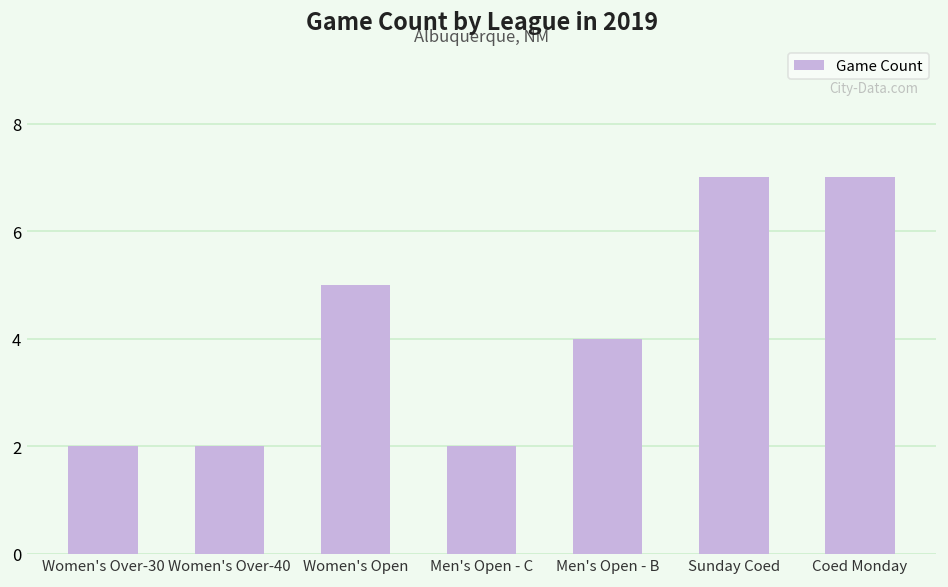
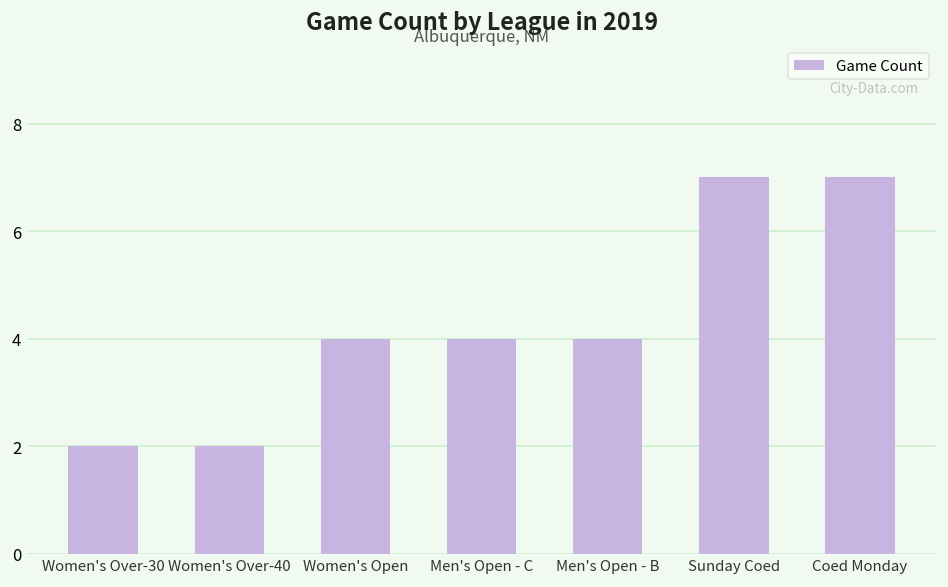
  {
    "Women's Over-30": 2,
    "Women's Over-40": 2,
-   "Women's Open": 5,
-   "Men's Open - C": 2,
+   "Women's Open": 4,
+   "Men's Open - C": 4,
    "Men's Open - B": 4,
    "Sunday Coed": 7,
    "Coed Monday": 7
  }
